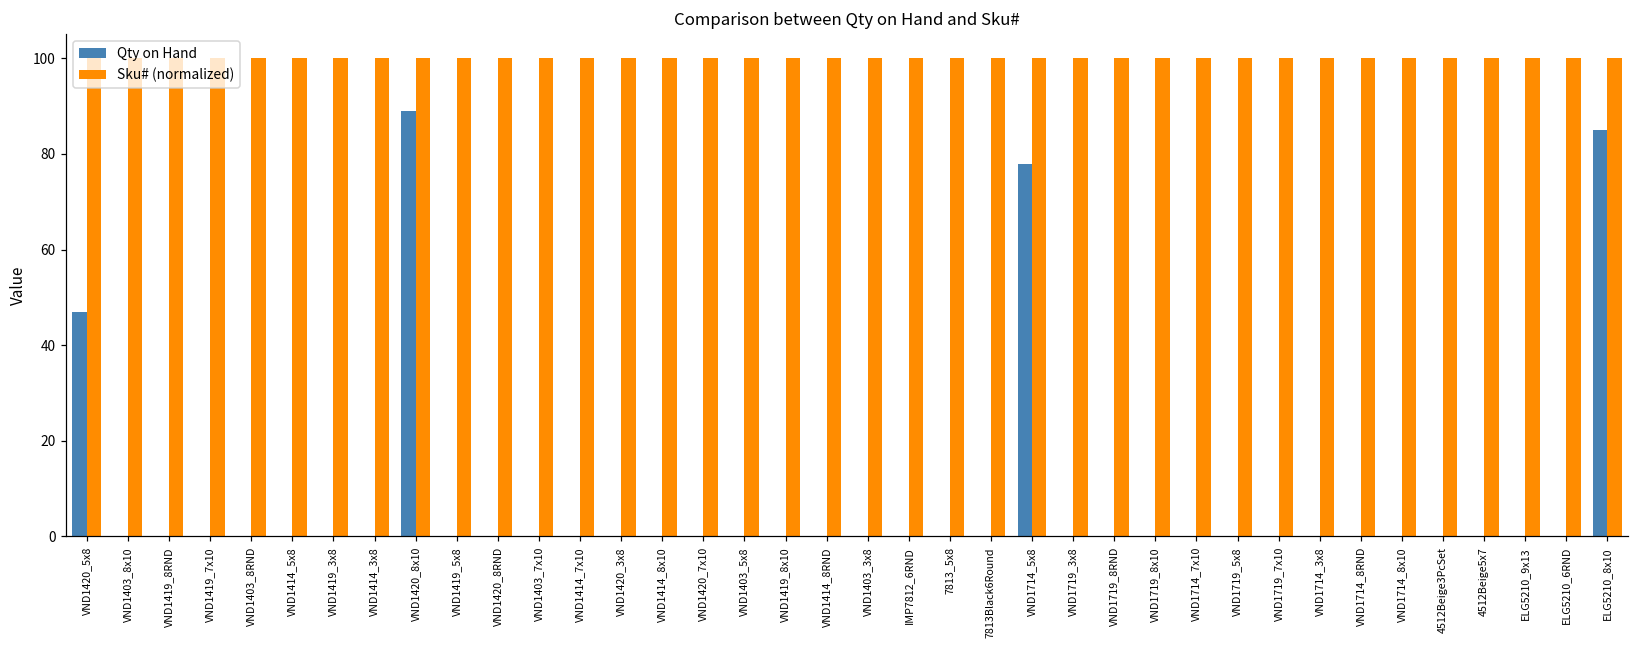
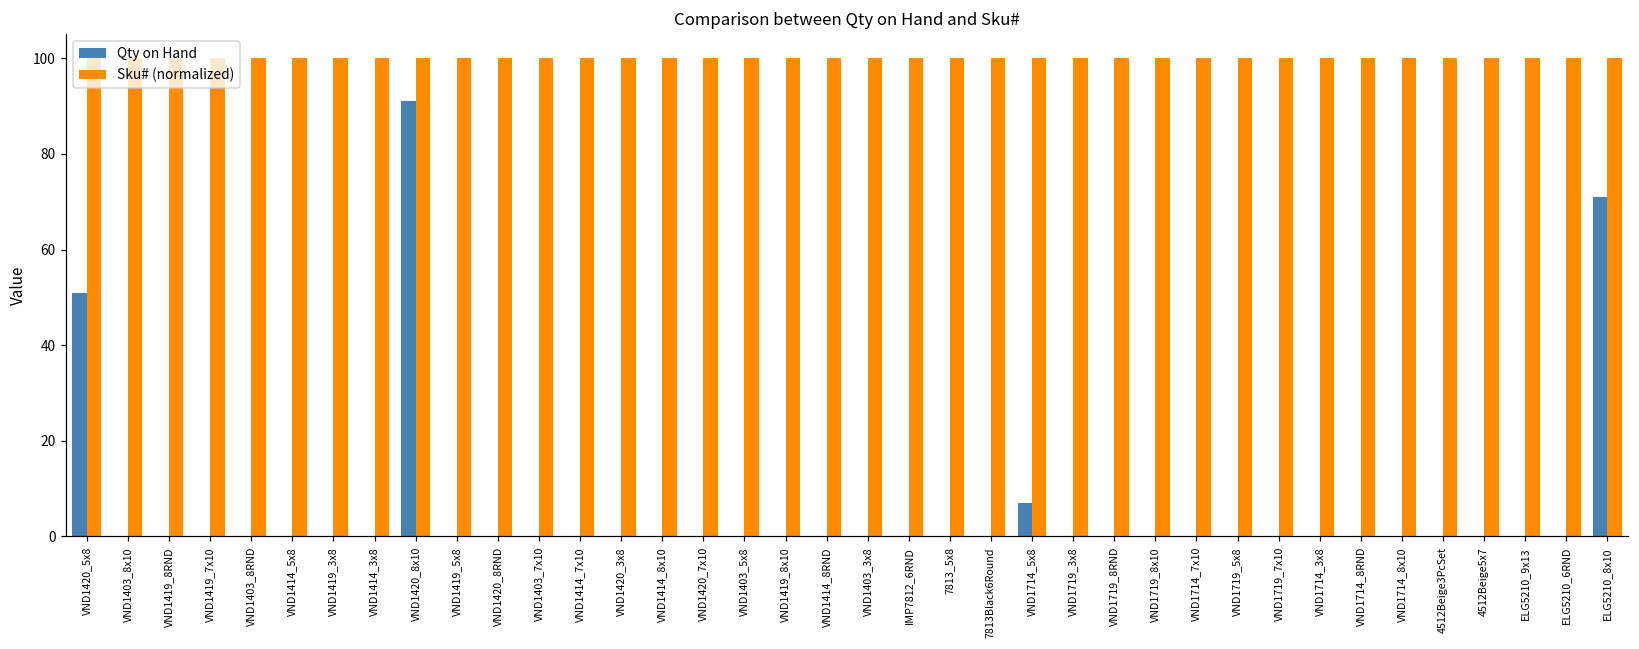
  {
    "Qty on Hand": {
-     "VND1420_5x8": 47,
+     "VND1420_5x8": 51,
      "VND1403_8x10": 0,
      "VND1419_8RND": 0,
      "VND1419_7x10": 0,
      "VND1403_8RND": 0,
      "VND1414_5x8": 0,
      "VND1419_3x8": 0,
      "VND1414_3x8": 0,
-     "VND1420_8x10": 89,
+     "VND1420_8x10": 91,
      "VND1419_5x8": 0,
      "VND1420_8RND": 0,
      "VND1403_7x10": 0,
      "VND1414_7x10": 0,
      "VND1420_3x8": 0,
      "VND1414_8x10": 0,
      "VND1420_7x10": 0,
      "VND1403_5x8": 0,
      "VND1419_8x10": 0,
      "VND1414_8RND": 0,
      "VND1403_3x8": 0,
      "IMP7812_6RND": 0,
      "7813_5x8": 0,
      "7813Black6Round": 0,
-     "VND1714_5x8": 78,
+     "VND1714_5x8": 7,
      "VND1719_3x8": 0,
      "VND1719_8RND": 0,
      "VND1719_8x10": 0,
      "VND1714_7x10": 0,
      "VND1719_5x8": 0,
      "VND1719_7x10": 0,
      "VND1714_3x8": 0,
      "VND1714_8RND": 0,
      "VND1714_8x10": 0,
      "4512Beige3PcSet": 0,
      "4512Beige5x7": 0,
      "ELG5210_9x13": 0,
      "ELG5210_6RND": 0,
-     "ELG5210_8x10": 85
+     "ELG5210_8x10": 71
    },
    "Sku# (normalized)": {
      "VND1403_8RND": 100,
      "VND1414_5x8": 100,
      "VND1419_3x8": 100,
      "VND1414_3x8": 100,
      "VND1420_8x10": 100,
      "VND1419_5x8": 100,
      "VND1420_8RND": 100,
      "VND1403_7x10": 100,
      "VND1414_7x10": 100,
      "VND1420_3x8": 100,
      "VND1414_8x10": 100,
      "VND1420_7x10": 100,
      "VND1403_5x8": 100,
      "VND1419_8x10": 100,
      "VND1414_8RND": 100,
      "VND1403_3x8": 100,
      "IMP7812_6RND": 100,
      "7813_5x8": 100,
      "7813Black6Round": 100,
      "VND1714_5x8": 100,
      "VND1719_3x8": 100,
      "VND1719_8RND": 100,
      "VND1719_8x10": 100,
      "VND1714_7x10": 100,
      "VND1719_5x8": 100,
      "VND1719_7x10": 100,
      "VND1714_3x8": 100,
      "VND1714_8RND": 100,
      "VND1714_8x10": 100,
      "4512Beige3PcSet": 100,
      "4512Beige5x7": 100,
      "ELG5210_9x13": 100,
      "ELG5210_6RND": 100,
      "ELG5210_8x10": 100
    }
  }
